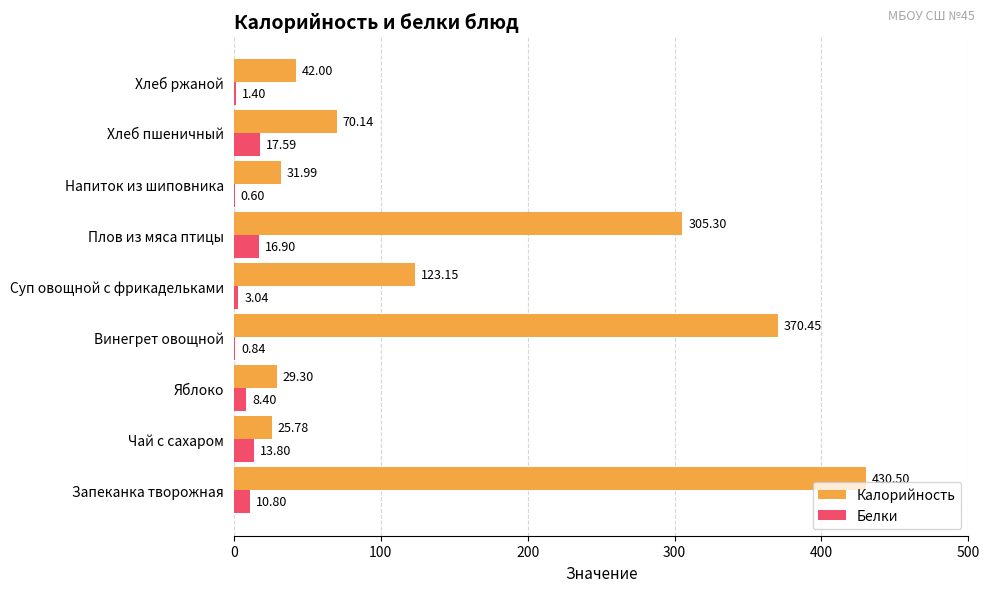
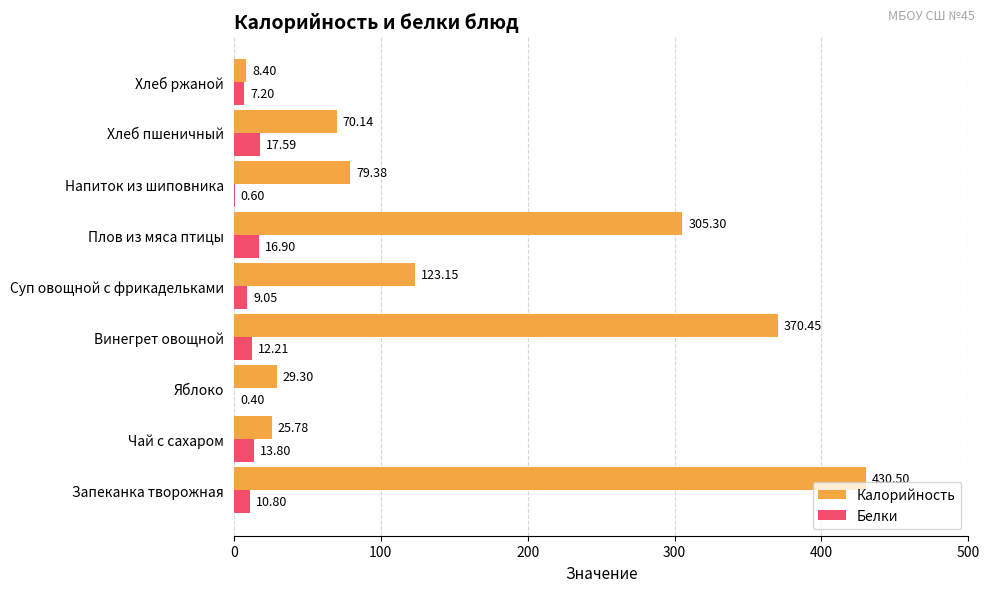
  {
    "Калорийность": {
-     "Хлеб ржаной": 42.00,
+     "Хлеб ржаной": 8.40,
      "Хлеб пшеничный": 70.14,
-     "Напиток из шиповника": 31.99,
+     "Напиток из шиповника": 79.38,
      "Плов из мяса птицы": 305.30,
      "Суп овощной с фрикадельками": 123.15,
      "Винегрет овощной": 370.45,
      "Яблоко": 29.30,
      "Чай с сахаром": 25.78
    },
    "Белки": {
-     "Хлеб ржаной": 1.40,
+     "Хлеб ржаной": 7.20,
      "Хлеб пшеничный": 17.59,
      "Напиток из шиповника": 0.60,
      "Плов из мяса птицы": 16.90,
-     "Суп овощной с фрикадельками": 3.04,
-     "Винегрет овощной": 0.84,
-     "Яблоко": 8.40,
+     "Суп овощной с фрикадельками": 9.05,
+     "Винегрет овощной": 12.21,
+     "Яблоко": 0.40,
      "Чай с сахаром": 13.80,
      "Запеканка творожная": 10.80
    }
  }
